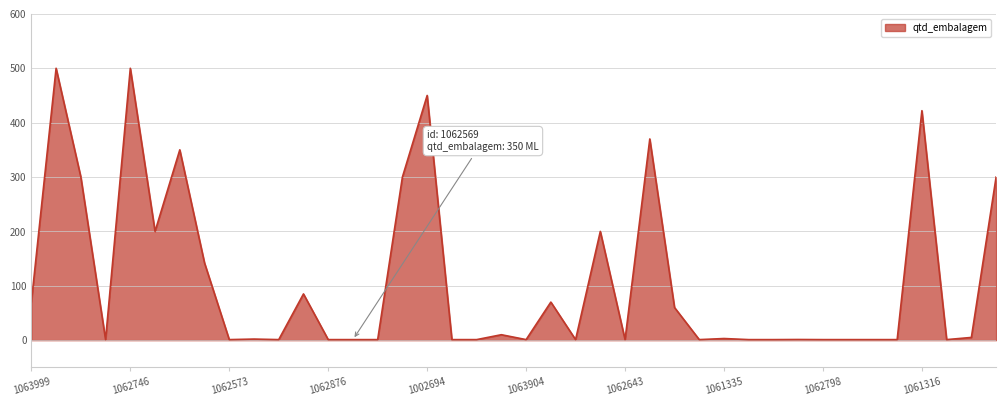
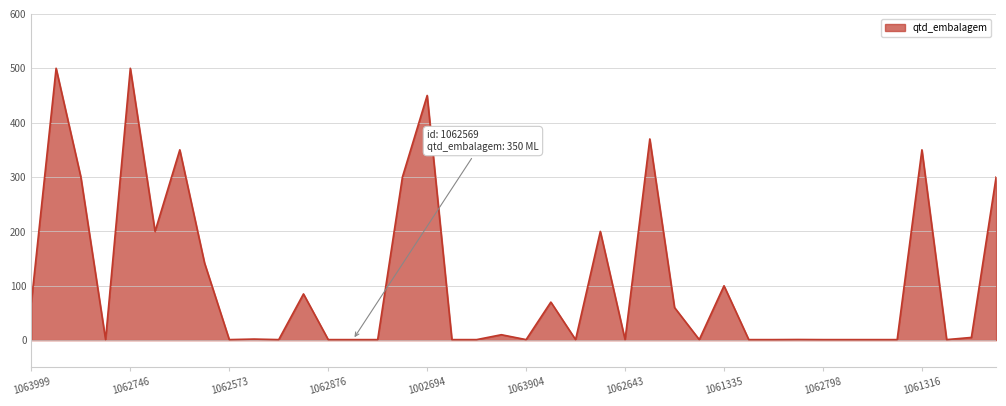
  {
    "1063999": 70,
    "1062746": 500,
    "1062573": 0,
    "1062876": 0,
    "1002694": 450,
    "1063904": 0,
    "1062643": 0,
-   "1061335": 0,
+   "1061335": 100,
    "1062798": 0,
-   "1061316": 420
+   "1061316": 350
  }
